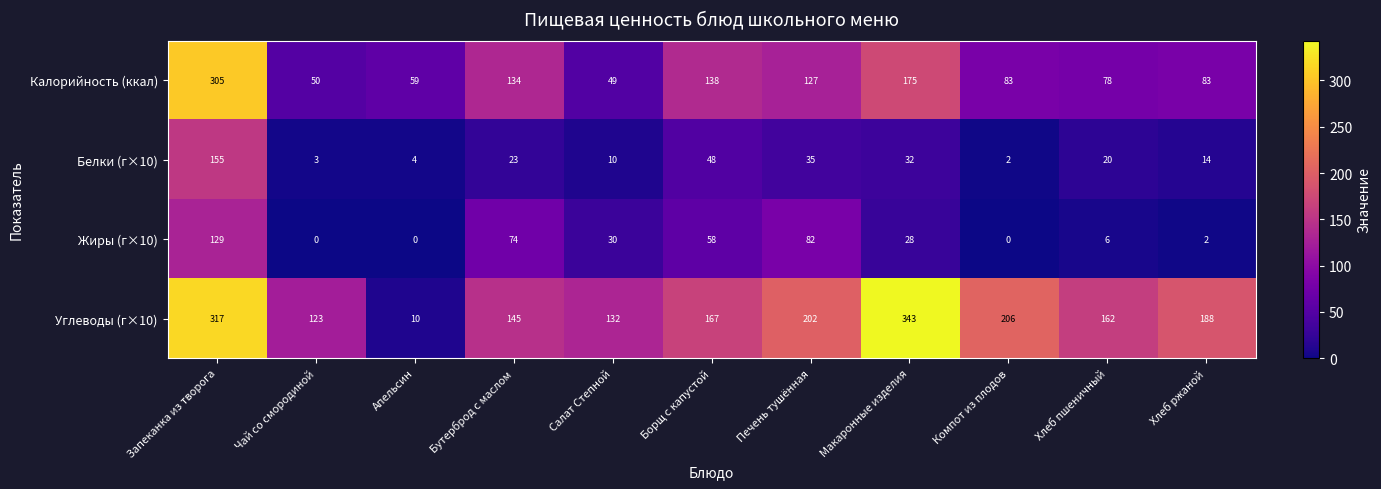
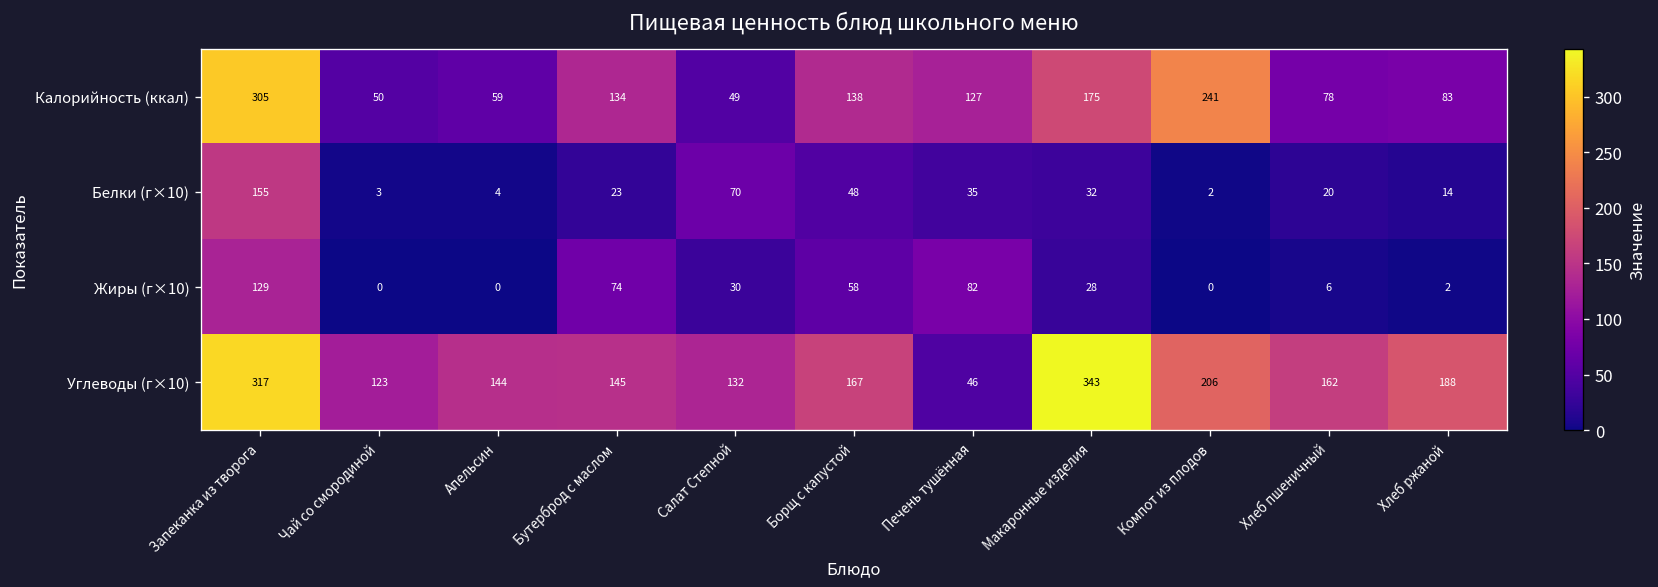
  {
    "Калорийность (ккал)": {
      "Запеканка из творога": 305,
      "Чай со смородиной": 50,
      "Апельсин": 59,
      "Бутерброд с маслом": 134,
      "Салат Степной": 49,
      "Борщ с капустой": 138,
      "Печень тушённая": 127,
      "Макаронные изделия": 175,
-     "Компот из плодов": 83,
+     "Компот из плодов": 241,
      "Хлеб пшеничный": 78,
      "Хлеб ржаной": 83
    },
    "Белки (г×10)": {
      "Запеканка из творога": 155,
      "Чай со смородиной": 3,
      "Апельсин": 4,
      "Бутерброд с маслом": 23,
-     "Салат Степной": 10,
+     "Салат Степной": 70,
      "Борщ с капустой": 48,
      "Печень тушённая": 35,
      "Макаронные изделия": 32,
      "Компот из плодов": 2,
      "Хлеб пшеничный": 20,
      "Хлеб ржаной": 14
    },
    "Жиры (г×10)": {
      "Запеканка из творога": 129,
      "Чай со смородиной": 0,
      "Апельсин": 0,
      "Бутерброд с маслом": 74,
      "Салат Степной": 30,
      "Борщ с капустой": 58,
      "Печень тушённая": 82,
      "Макаронные изделия": 28,
      "Компот из плодов": 0,
      "Хлеб пшеничный": 6,
      "Хлеб ржаной": 2
    },
    "Углеводы (г×10)": {
      "Запеканка из творога": 317,
      "Чай со смородиной": 123,
-     "Апельсин": 10,
+     "Апельсин": 144,
      "Бутерброд с маслом": 145,
      "Салат Степной": 132,
      "Борщ с капустой": 167,
-     "Печень тушённая": 202,
+     "Печень тушённая": 46,
      "Макаронные изделия": 343,
      "Компот из плодов": 206,
      "Хлеб пшеничный": 162,
      "Хлеб ржаной": 188
    }
  }
